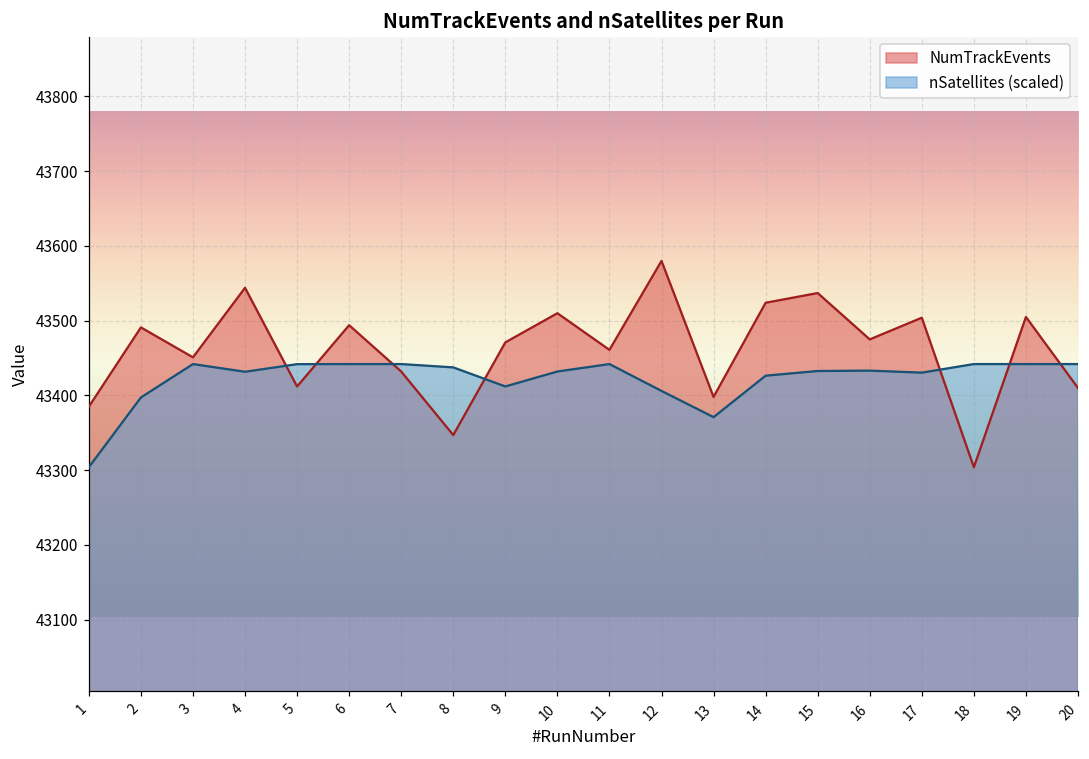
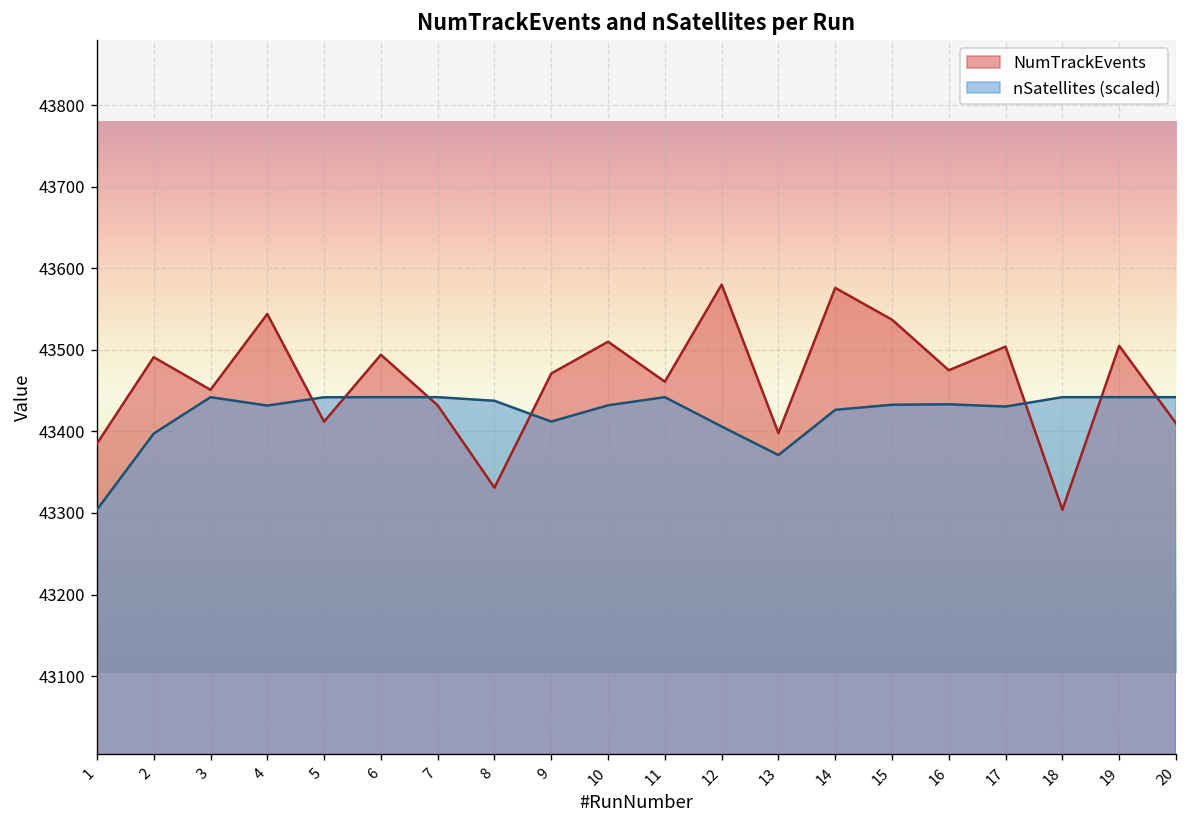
  {
    "NumTrackEvents": {
      "1": 43390,
      "2": 43490,
      "3": 43450,
      "4": 43540,
      "5": 43410,
      "6": 43490,
      "7": 43430,
-     "8": 43350,
+     "8": 43330,
      "9": 43470,
      "10": 43510,
      "11": 43460,
      "12": 43580,
      "13": 43400,
-     "14": 43520,
+     "14": 43580,
      "15": 43540,
      "16": 43480,
      "17": 43500,
      "18": 43300,
      "19": 43510,
      "20": 43410
    },
    "nSatellites (scaled)": {
      "1": 43300,
      "2": 43400,
      "3": 43440,
      "4": 43430,
      "5": 43440,
      "6": 43440,
      "7": 43440,
      "8": 43440,
      "9": 43410,
      "10": 43430,
      "11": 43440,
      "12": 43410,
      "13": 43370,
      "14": 43430,
      "15": 43430,
      "16": 43430,
      "17": 43430,
      "18": 43440,
      "19": 43440,
      "20": 43440
    }
  }
